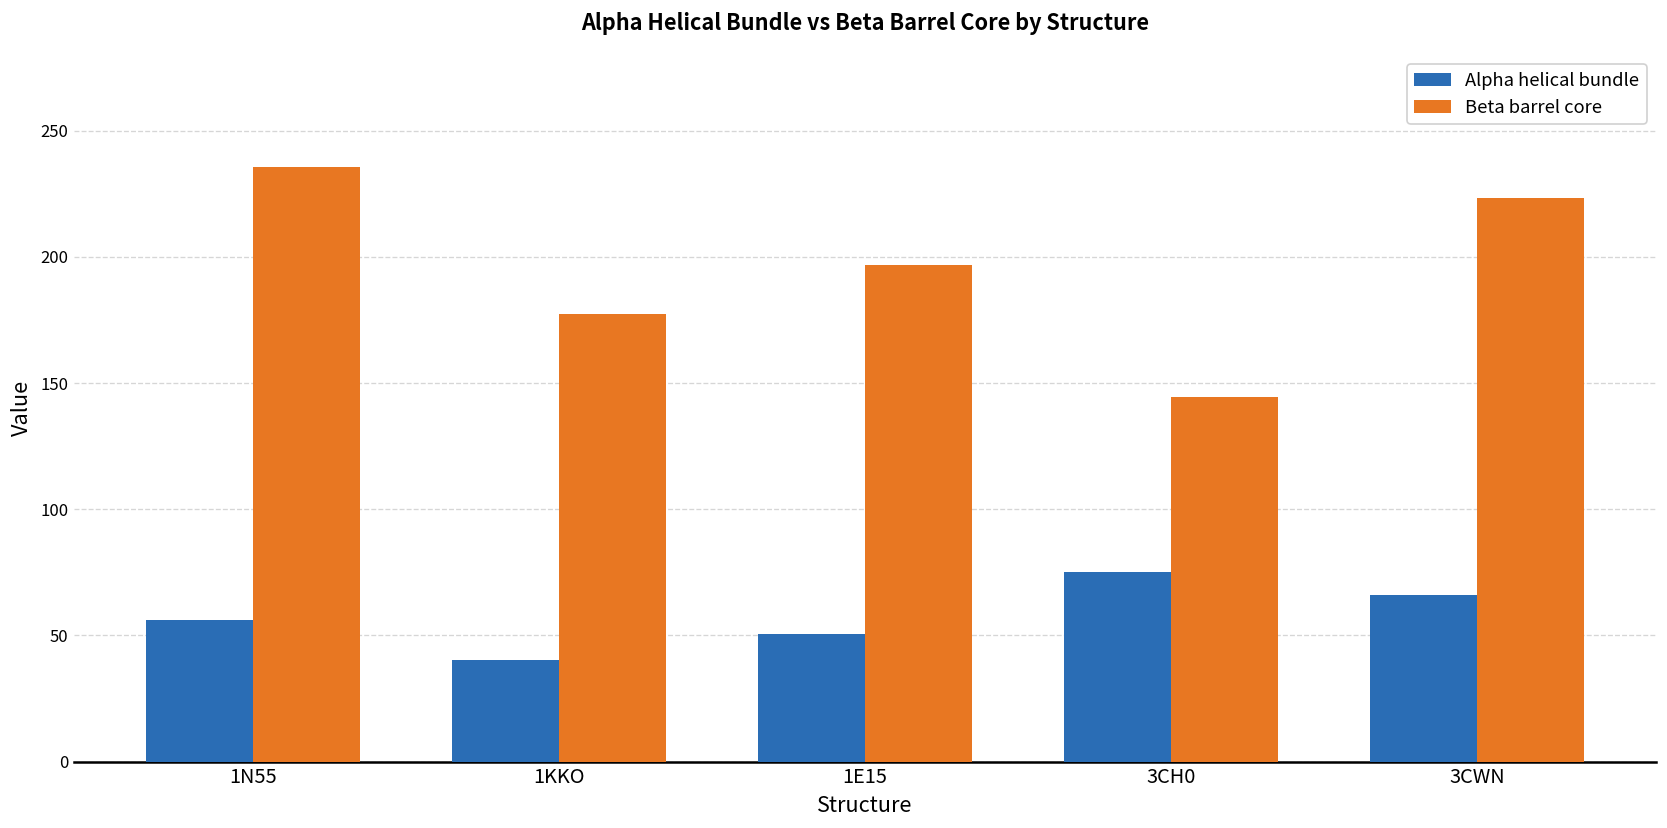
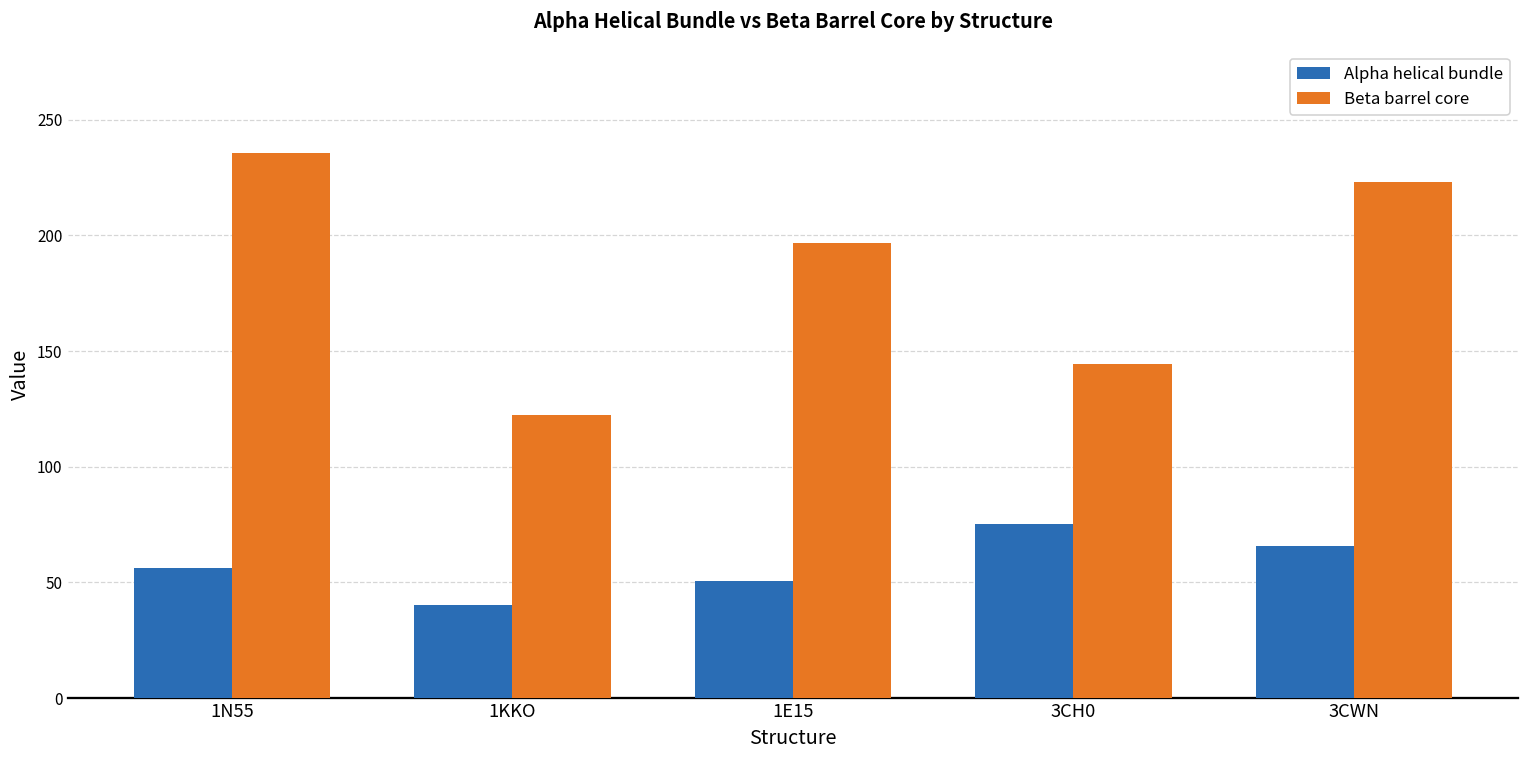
  {
    "Alpha helical bundle": {
      "1N55": 56,
      "1KKO": 40,
      "1E15": 51,
      "3CH0": 75,
      "3CWN": 66
    },
    "Beta barrel core": {
      "1N55": 236,
-     "1KKO": 177,
+     "1KKO": 122,
      "1E15": 197,
      "3CH0": 144,
      "3CWN": 223
    }
  }
